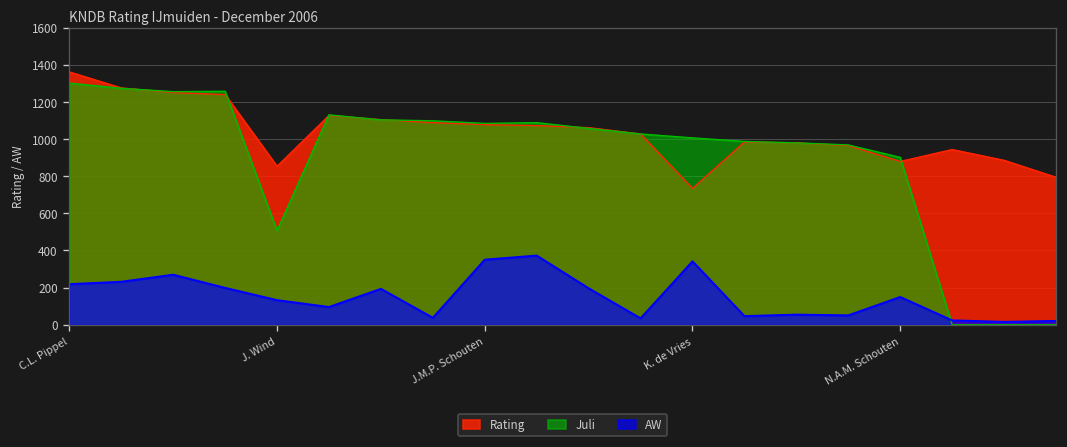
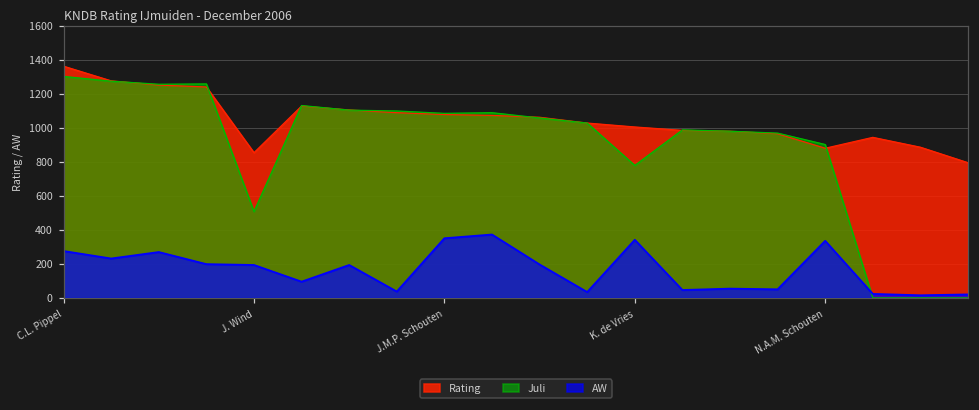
  {
    "Rating": {
      "C.L. Pippel": 1360,
      "J. Wind": 850,
-     "K. de Vries": 730,
+     "K. de Vries": 1000,
      "N.A.M. Schouten": 880
    },
    "Juli": {
      "C.L. Pippel": 1300,
      "J. Wind": 510,
-     "K. de Vries": 1010,
+     "K. de Vries": 780,
      "N.A.M. Schouten": 900
    },
    "AW": {
-     "C.L. Pippel": 220,
-     "J. Wind": 130,
+     "C.L. Pippel": 280,
+     "J. Wind": 190,
      "J.M.P. Schouten": 350,
      "K. de Vries": 340,
-     "N.A.M. Schouten": 150
+     "N.A.M. Schouten": 340
    }
  }
